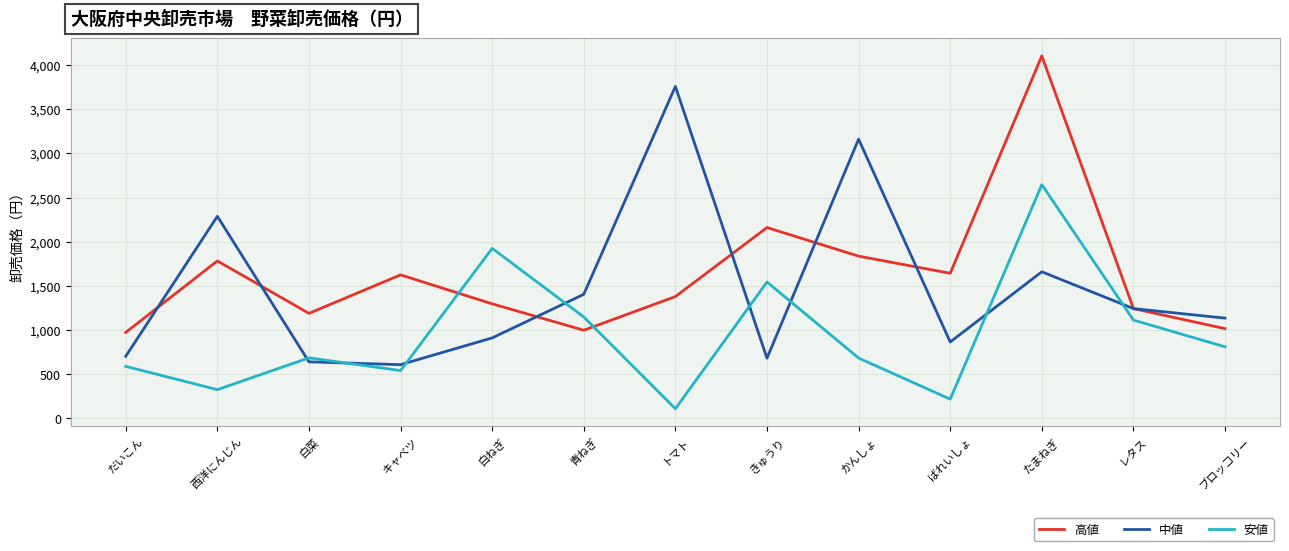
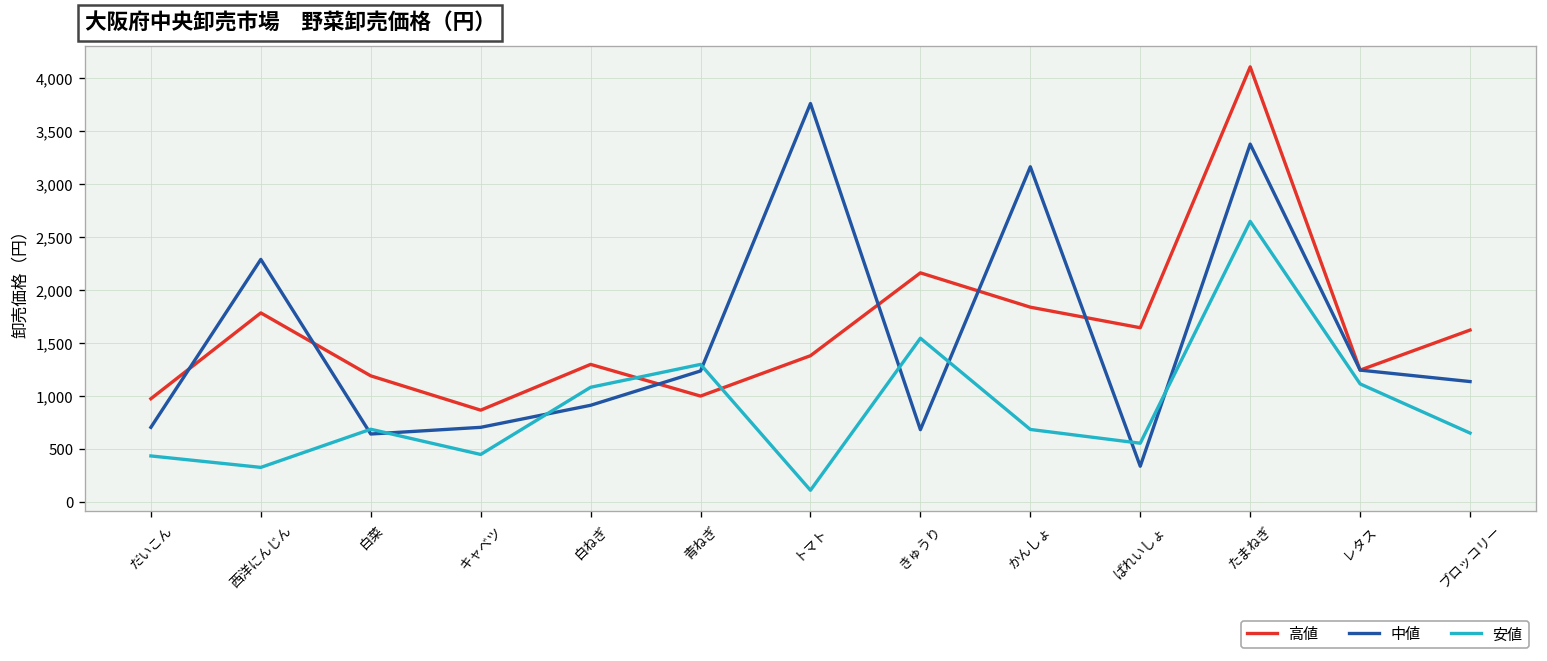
  {
    "高値": {
      "だいこん": "1,000",
      "西洋にんじん": "1,800",
      "白菜": "1,200",
-     "キャベツ": "1,600",
+     "キャベツ": "900",
      "白ねぎ": "1,300",
      "青ねぎ": "1,000",
      "トマト": "1,400",
      "きゅうり": "2,200",
      "かんしょ": "1,800",
      "ばれいしょ": "1,600",
      "たまねぎ": "4,100",
-     "ブロッコリー": "1,000"
+     "ブロッコリー": "1,600"
    },
    "中値": {
      "だいこん": "700",
      "西洋にんじん": "2,300",
      "白菜": "600",
-     "キャベツ": "600",
+     "キャベツ": "700",
      "白ねぎ": "900",
-     "青ねぎ": "1,400",
+     "青ねぎ": "1,200",
      "トマト": "3,800",
      "きゅうり": "700",
      "かんしょ": "3,200",
-     "ばれいしょ": "900",
-     "たまねぎ": "1,700",
+     "ばれいしょ": "300",
+     "たまねぎ": "3,400",
      "ブロッコリー": "1,100"
    },
    "安値": {
-     "だいこん": "600",
+     "だいこん": "400",
      "西洋にんじん": "300",
      "白菜": "700",
-     "キャベツ": "500",
-     "白ねぎ": "1,900",
-     "青ねぎ": "1,100",
+     "キャベツ": "400",
+     "白ねぎ": "1,100",
+     "青ねぎ": "1,300",
      "トマト": "100",
      "きゅうり": "1,500",
      "かんしょ": "700",
-     "ばれいしょ": "200",
+     "ばれいしょ": "600",
      "たまねぎ": "2,600",
      "レタス": "1,100",
-     "ブロッコリー": "800"
+     "ブロッコリー": "600"
    }
  }
